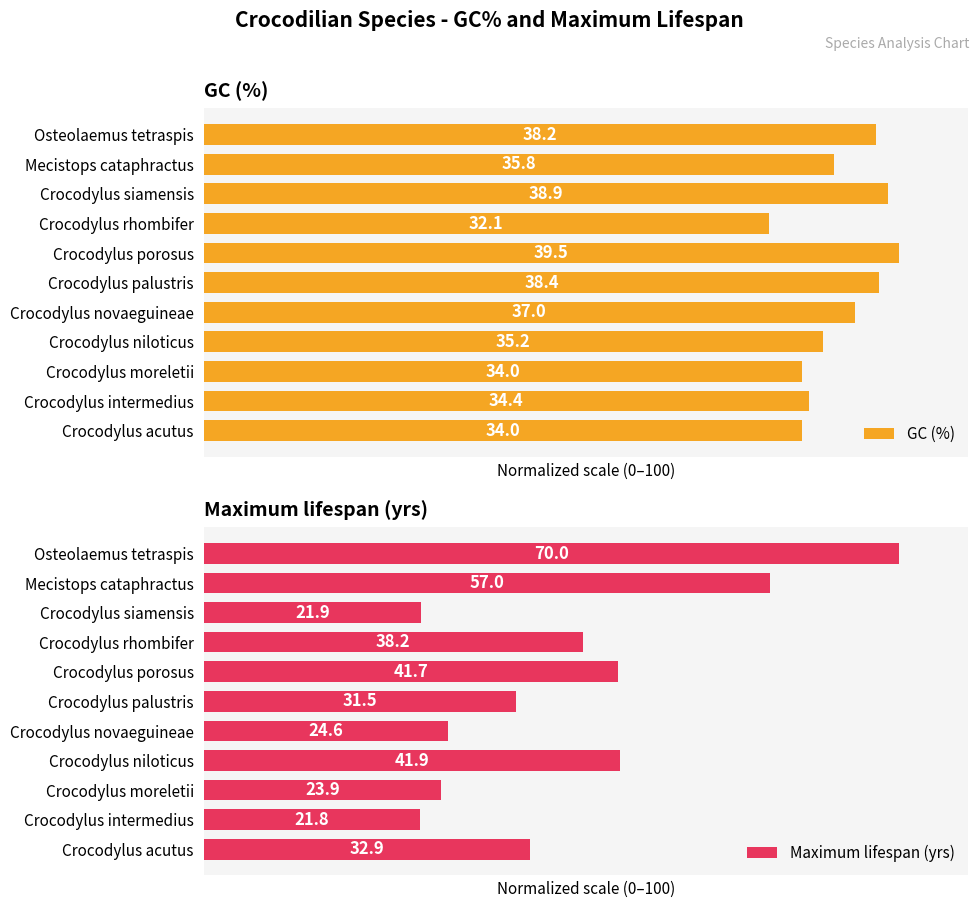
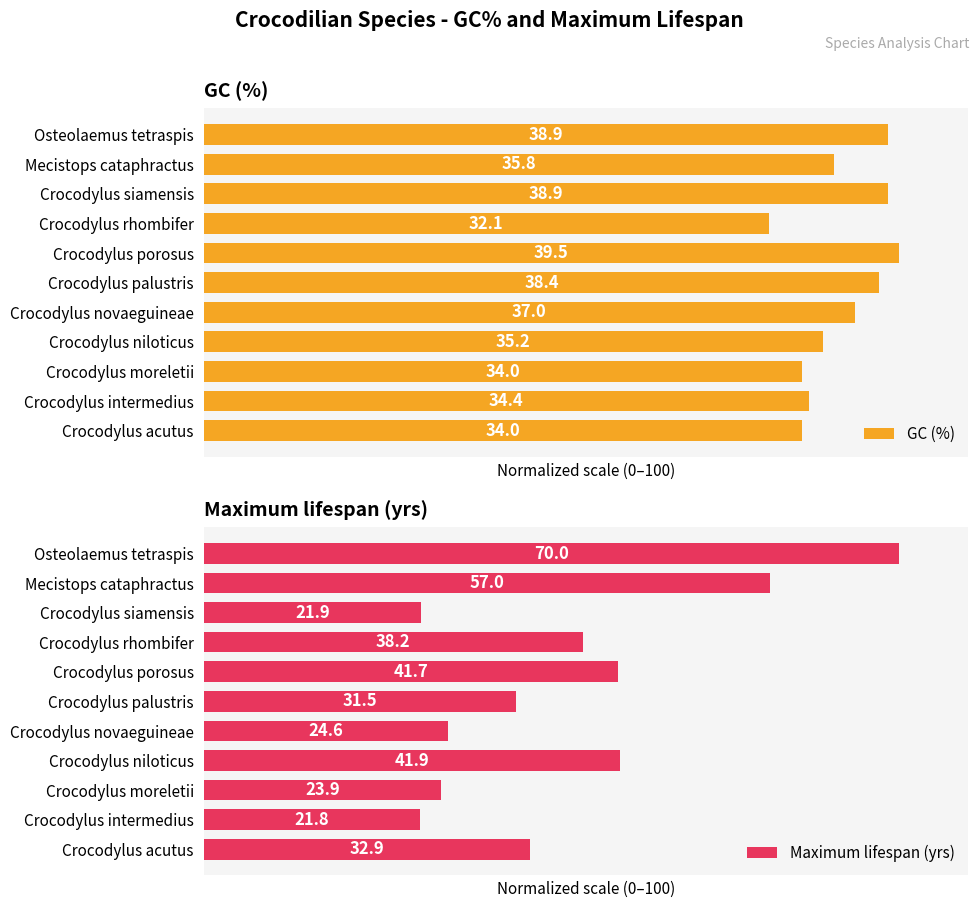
  {
    "GC (%)": {
-     "Osteolaemus tetraspis": 38.2
+     "Osteolaemus tetraspis": 38.9
    }
  }
